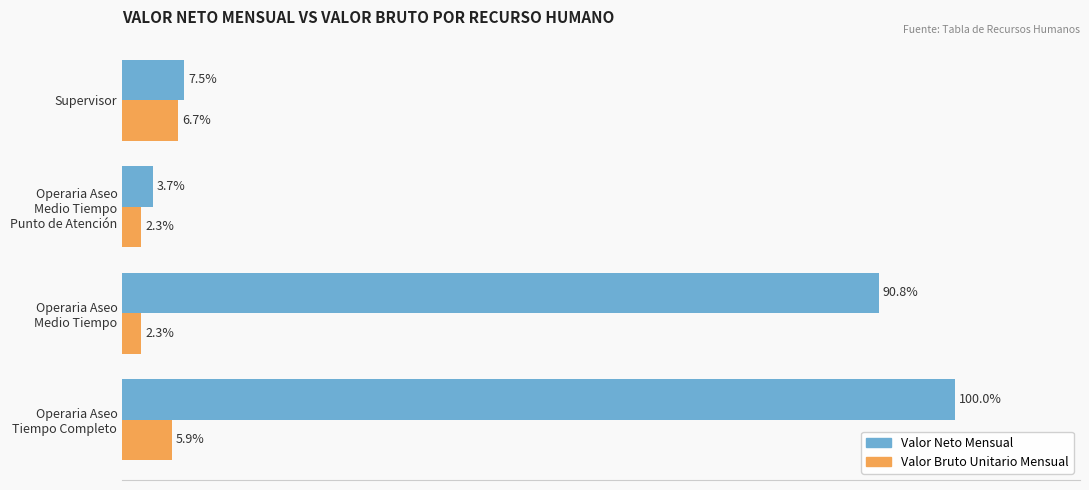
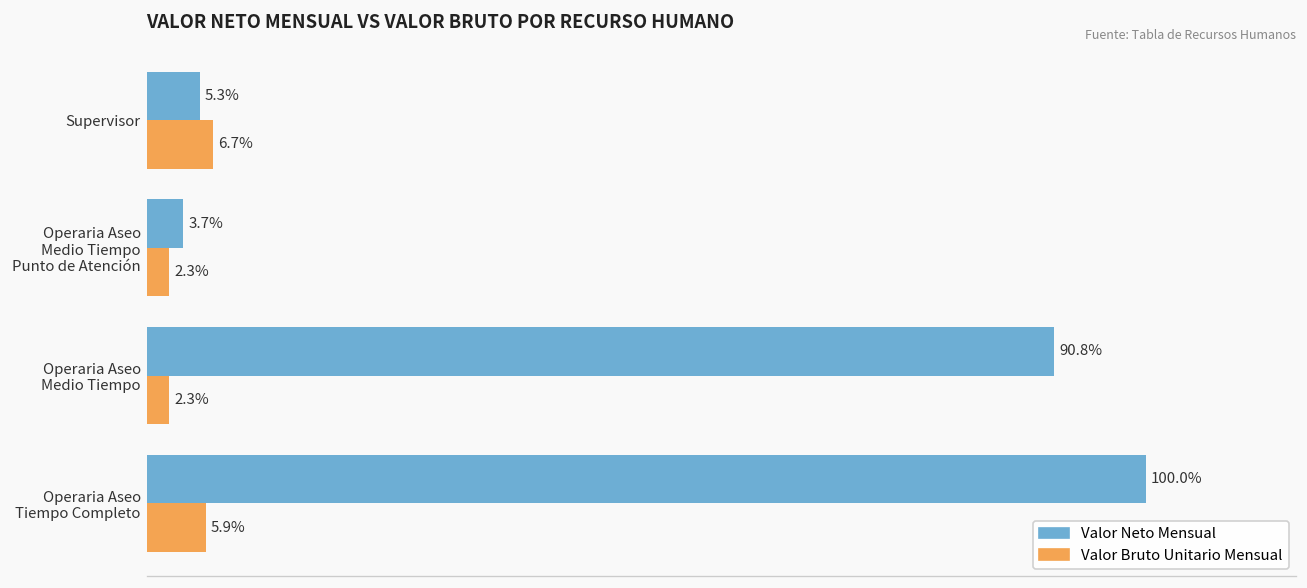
  {
    "Valor Neto Mensual": {
-     "Supervisor": "7.5%",
+     "Supervisor": "5.3%",
      "Operaria Aseo Medio Tiempo Punto de Atención": "3.7%",
      "Operaria Aseo Medio Tiempo": "90.8%",
      "Operaria Aseo Tiempo Completo": "100.0%"
    },
    "Valor Bruto Unitario Mensual": {
      "Supervisor": "6.7%",
      "Operaria Aseo Medio Tiempo Punto de Atención": "2.3%",
      "Operaria Aseo Medio Tiempo": "2.3%",
      "Operaria Aseo Tiempo Completo": "5.9%"
    }
  }
